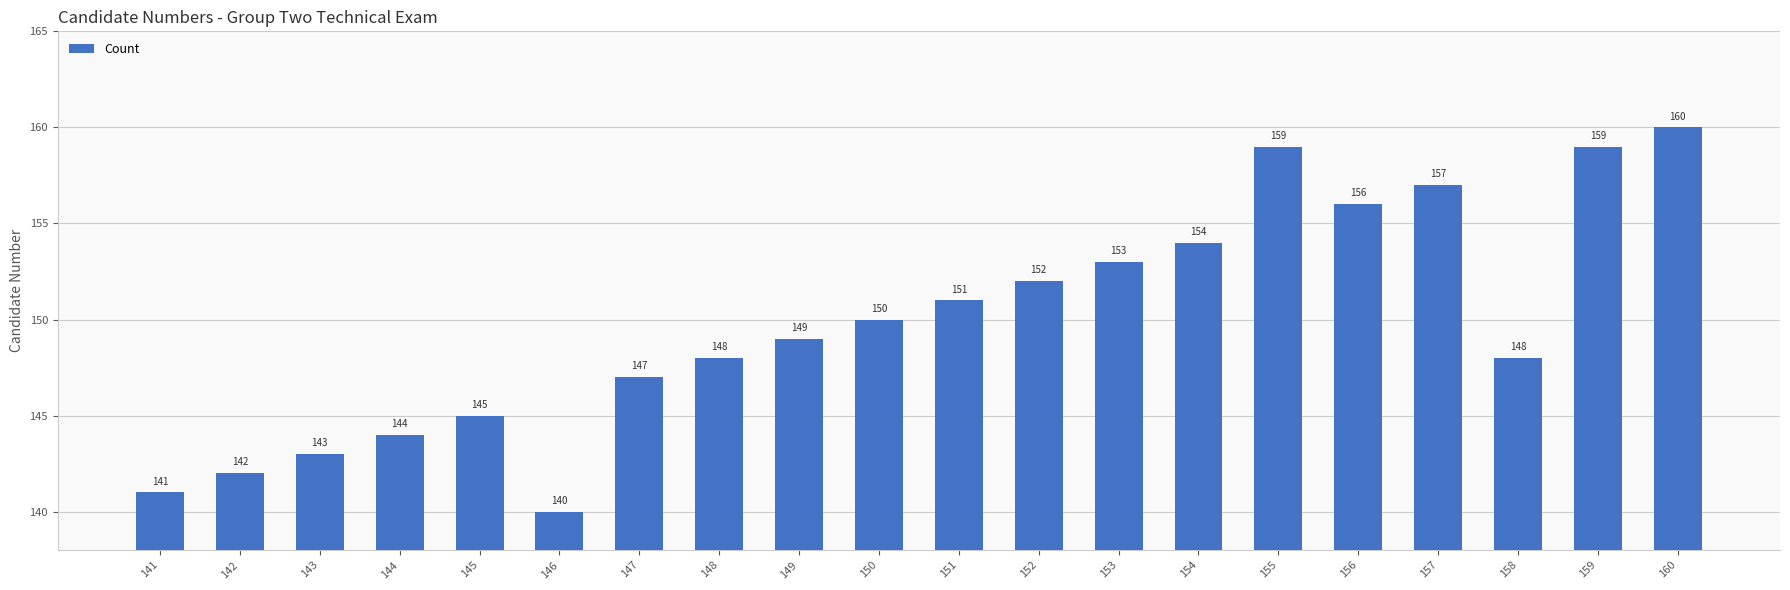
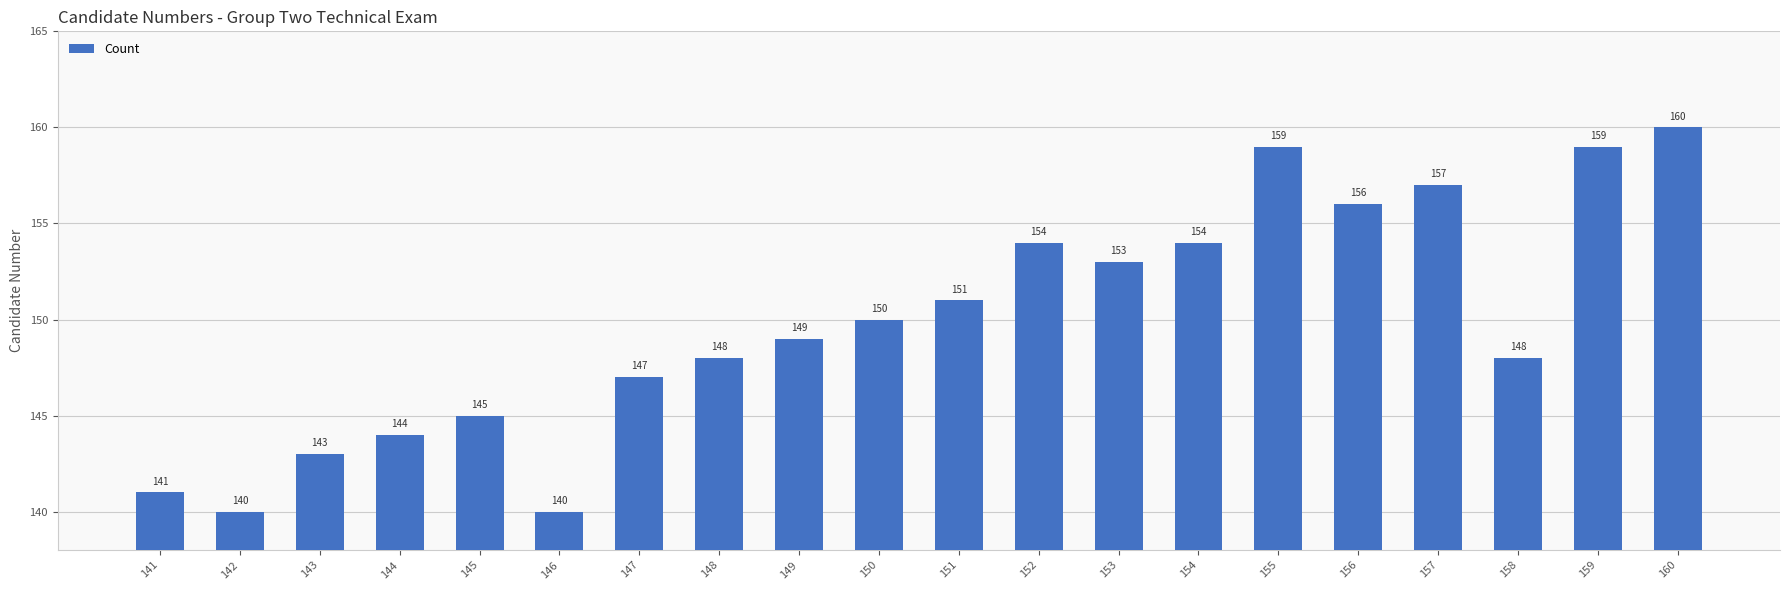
  {
    "141": 141,
-   "142": 142,
+   "142": 140,
    "143": 143,
    "144": 144,
    "145": 145,
    "146": 140,
    "147": 147,
    "148": 148,
    "149": 149,
    "150": 150,
    "151": 151,
-   "152": 152,
+   "152": 154,
    "153": 153,
    "154": 154,
    "155": 159,
    "156": 156,
    "157": 157,
    "158": 148,
    "159": 159,
    "160": 160
  }
